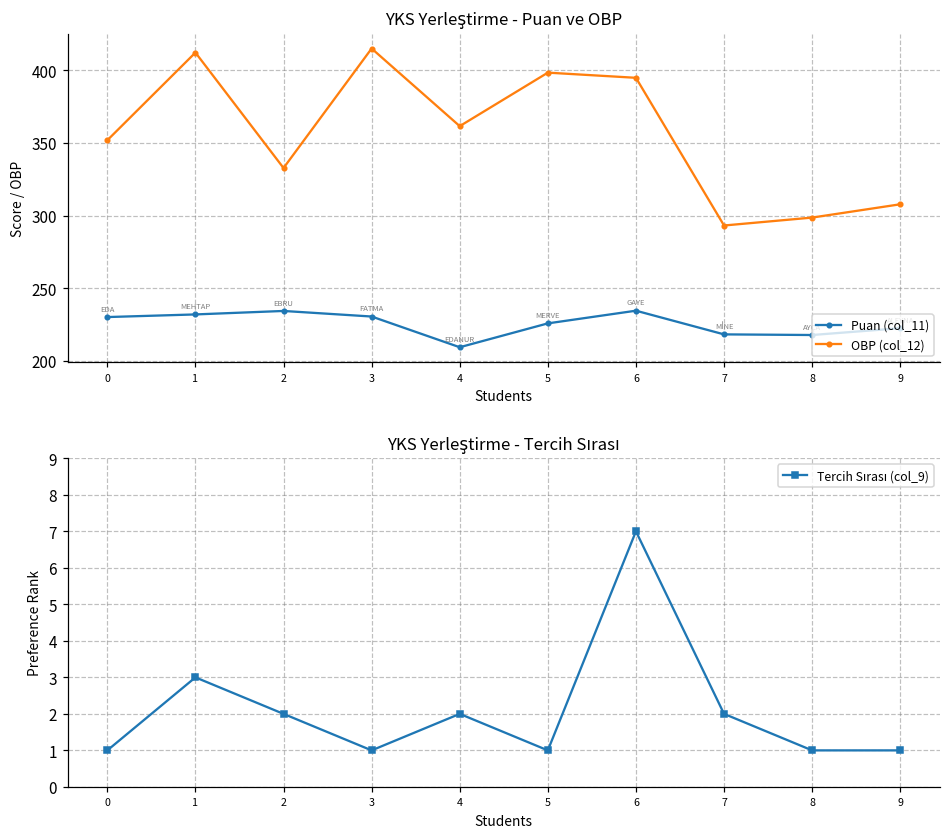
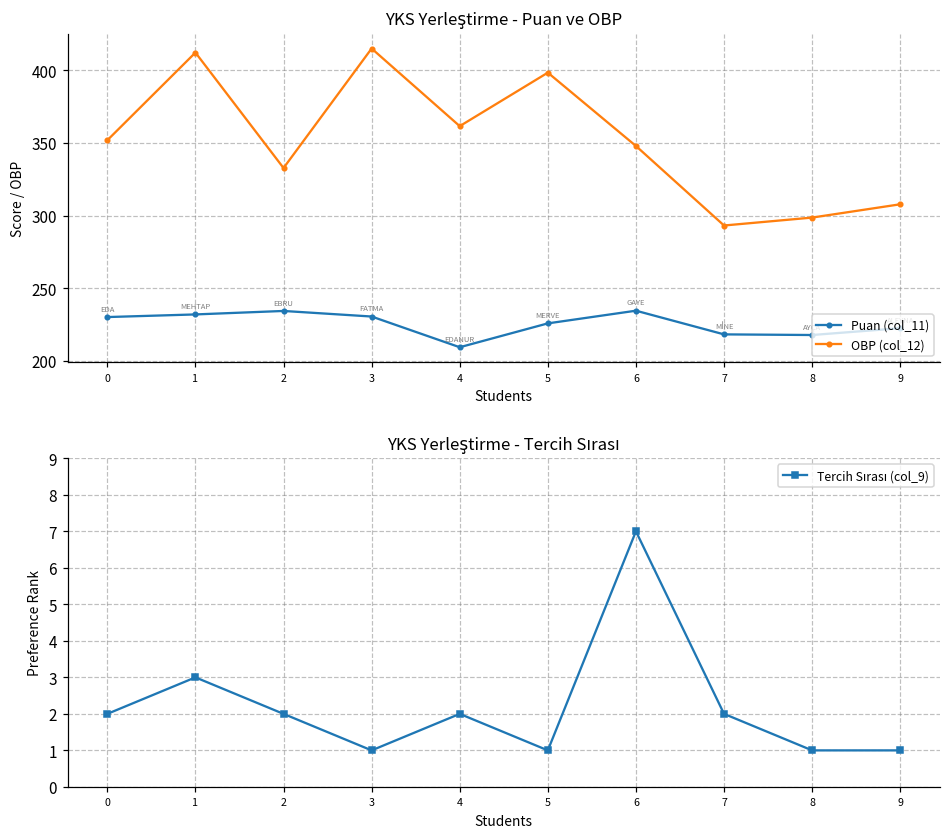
  {
    "YKS Yerleştirme - Puan ve OBP": {
      "Puan (col_11)": {
        "0": 230,
        "1": 232,
        "2": 234,
        "3": 231,
        "4": 209,
        "5": 226,
        "6": 235,
        "7": 218
      },
      "OBP (col_12)": {
        "0": 352,
        "1": 412,
        "2": 333,
        "3": 415,
        "4": 362,
        "5": 398,
-       "6": 395,
+       "6": 348,
        "7": 293,
        "8": 299,
        "9": 308
      }
    },
    "YKS Yerleştirme - Tercih Sırası": {
-     "0": 1,
+     "0": 2,
      "1": 3,
      "2": 2,
      "3": 1,
      "4": 2,
      "5": 1,
      "6": 7,
      "7": 2,
      "8": 1,
      "9": 1
    }
  }
